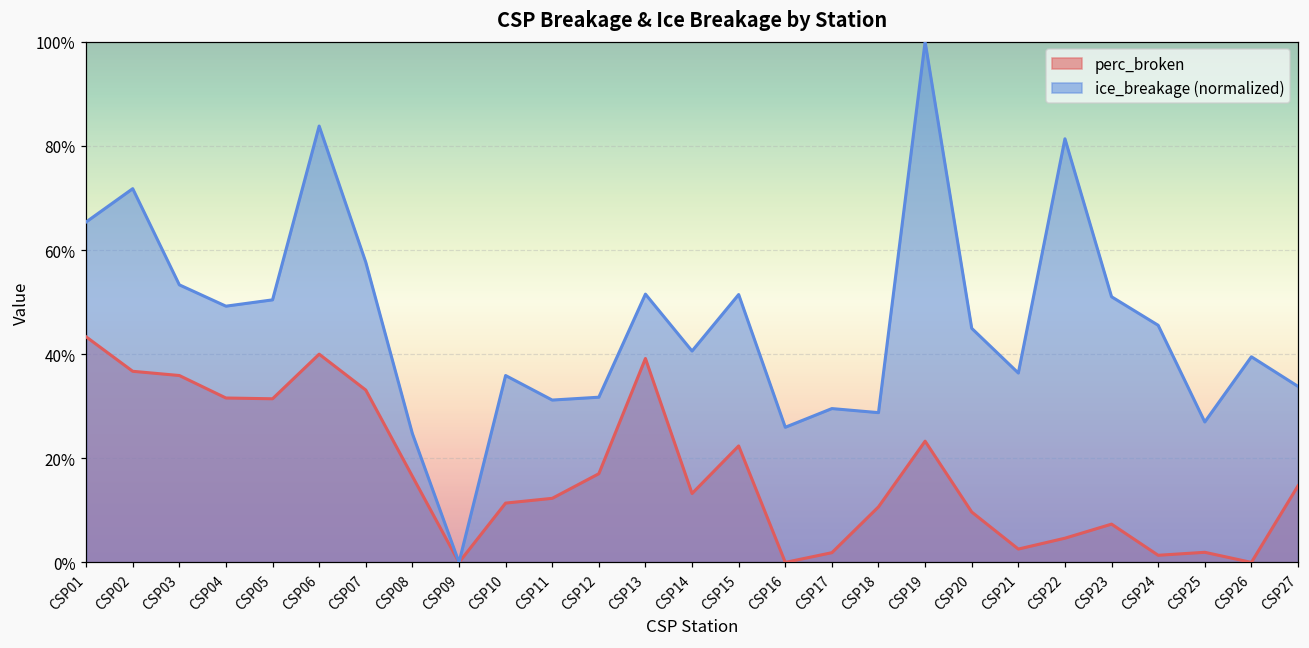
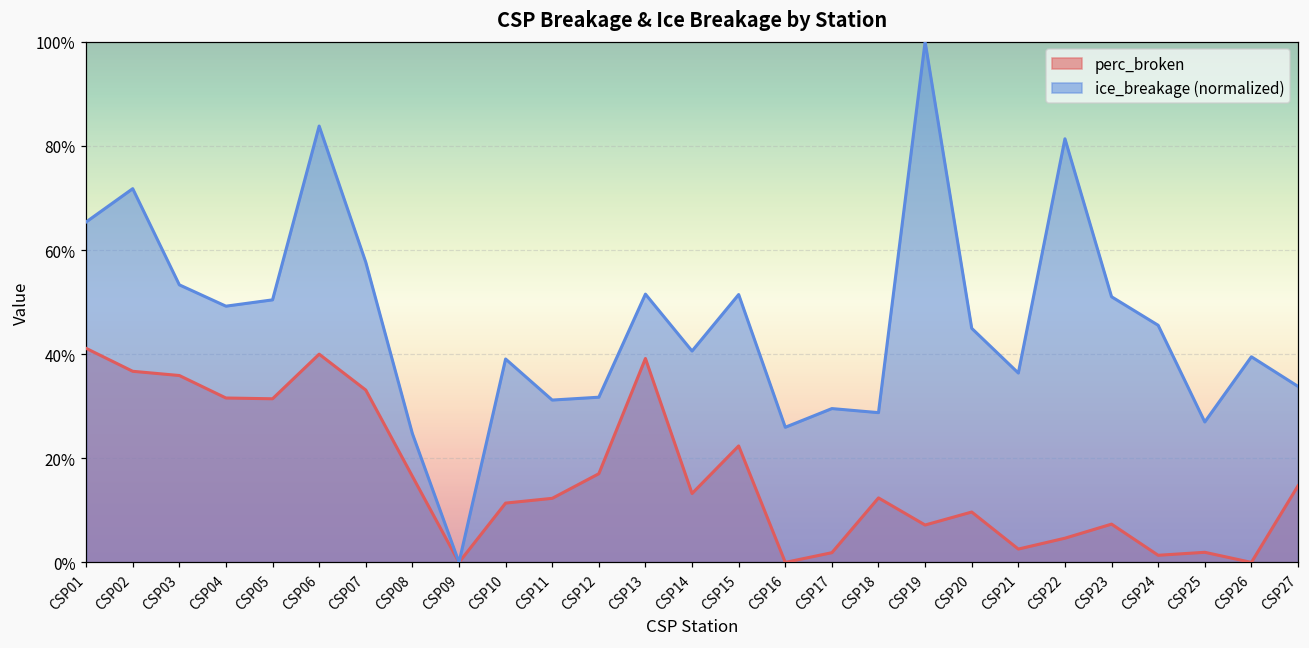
  {
    "perc_broken": {
-     "CSP01": "43%",
+     "CSP01": "41%",
      "CSP02": "37%",
      "CSP03": "36%",
      "CSP04": "32%",
      "CSP05": "31%",
      "CSP06": "40%",
      "CSP07": "33%",
      "CSP08": "17%",
      "CSP10": "11%",
      "CSP11": "12%",
      "CSP12": "17%",
      "CSP13": "39%",
      "CSP14": "13%",
      "CSP15": "22%",
      "CSP16": "0%",
      "CSP17": "2%",
-     "CSP18": "11%",
-     "CSP19": "23%",
+     "CSP18": "12%",
+     "CSP19": "7%",
      "CSP20": "10%",
      "CSP21": "3%",
      "CSP22": "5%",
      "CSP23": "7%",
      "CSP24": "1%",
      "CSP25": "2%",
      "CSP26": "0%",
      "CSP27": "15%"
    },
    "ice_breakage (normalized)": {
      "CSP01": "65%",
      "CSP02": "72%",
      "CSP03": "53%",
      "CSP04": "49%",
      "CSP05": "50%",
      "CSP06": "84%",
      "CSP07": "58%",
      "CSP08": "25%",
-     "CSP10": "36%",
+     "CSP10": "39%",
      "CSP11": "31%",
      "CSP12": "32%",
      "CSP13": "52%",
      "CSP14": "41%",
      "CSP15": "51%",
      "CSP16": "26%",
      "CSP17": "30%",
      "CSP18": "29%",
      "CSP19": "100%",
      "CSP20": "45%",
      "CSP21": "36%",
      "CSP22": "81%",
      "CSP23": "51%",
      "CSP24": "46%",
      "CSP25": "27%",
      "CSP26": "39%",
      "CSP27": "34%"
    }
  }
